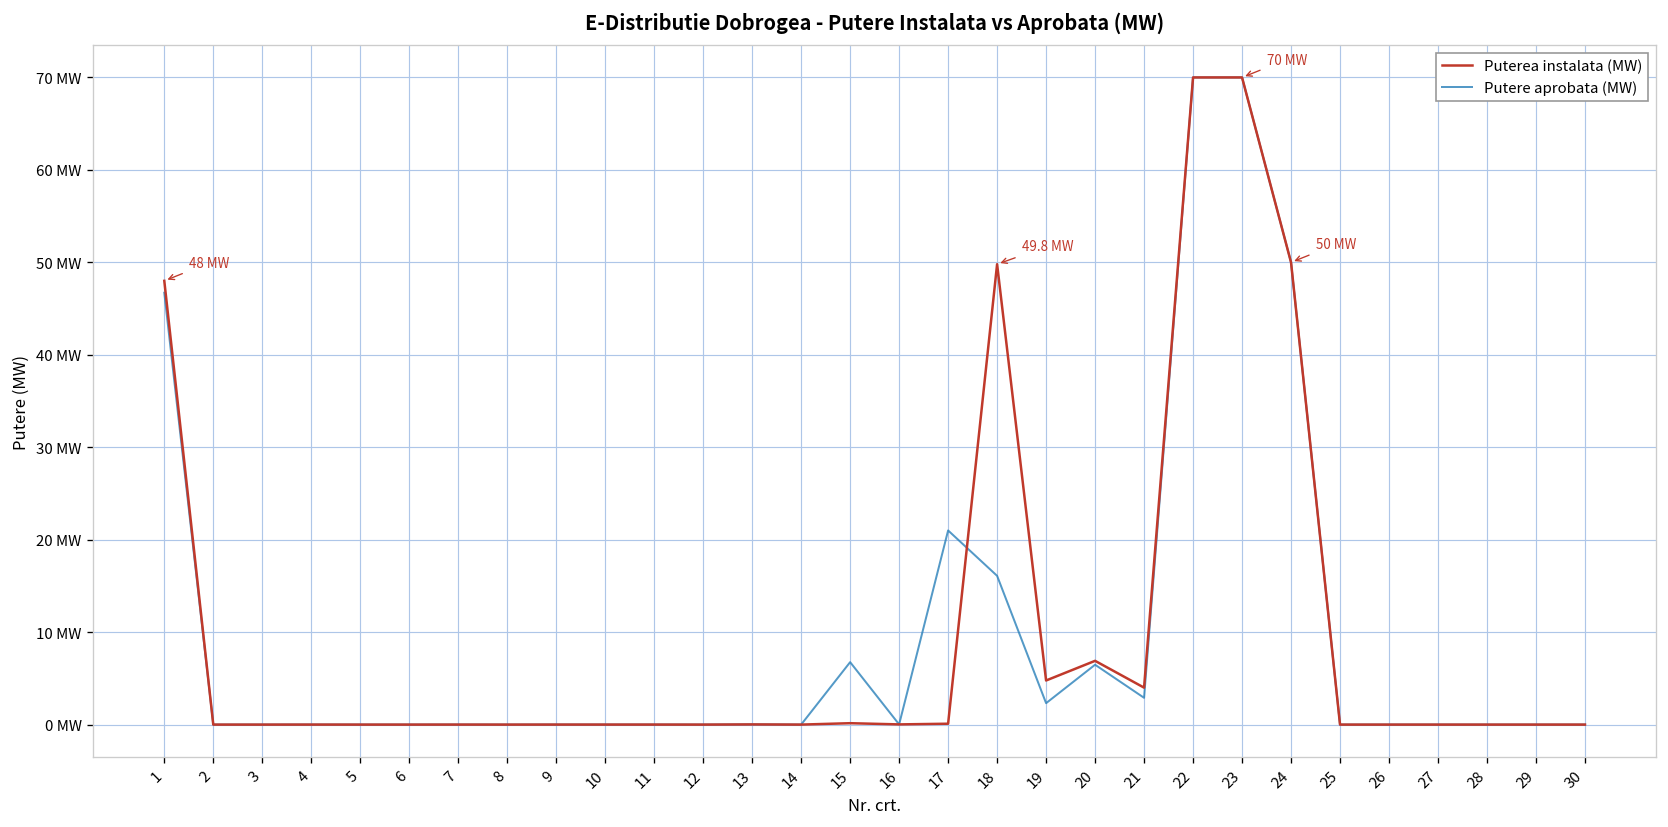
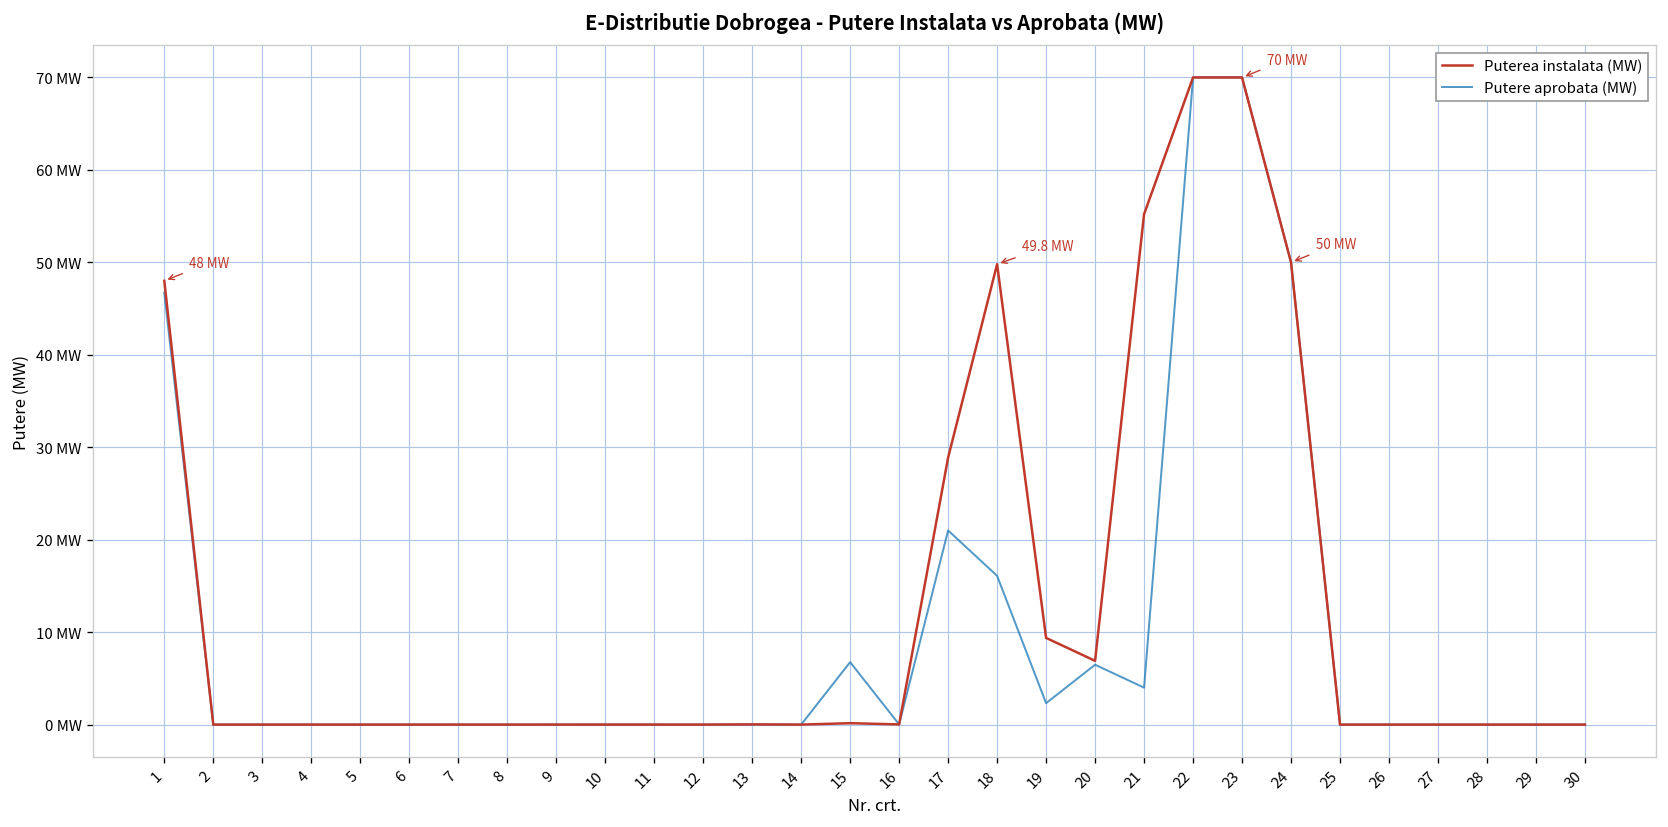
  {
    "Puterea instalata (MW)": {
      "15": "0 MW",
-     "17": "0 MW",
-     "19": "5 MW",
+     "17": "29 MW",
+     "19": "9 MW",
      "20": "7 MW",
-     "21": "4 MW"
+     "21": "55 MW"
    },
    "Putere aprobata (MW)": {
      "1": "47 MW",
      "15": "7 MW",
      "17": "21 MW",
      "18": "16 MW",
      "19": "2 MW",
      "20": "6 MW",
-     "21": "3 MW"
+     "21": "4 MW"
    }
  }
